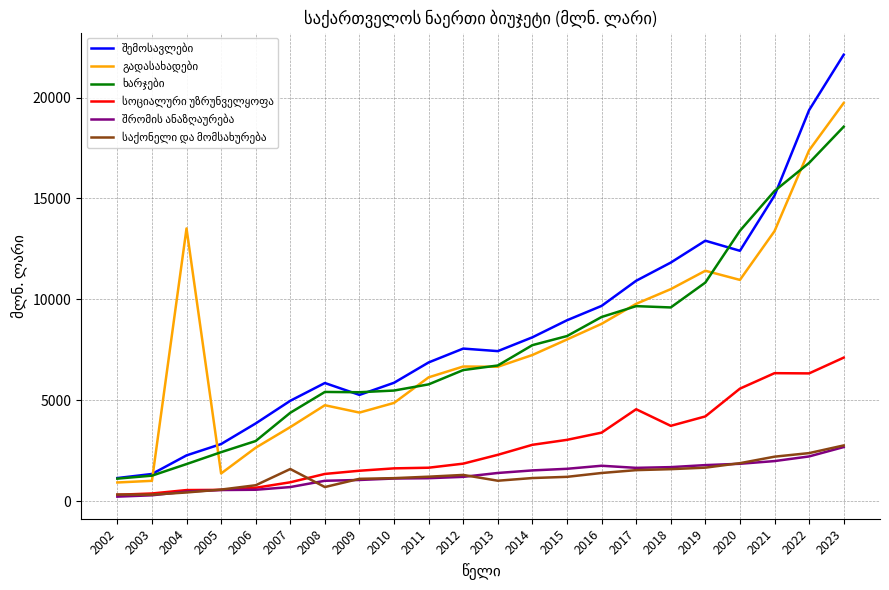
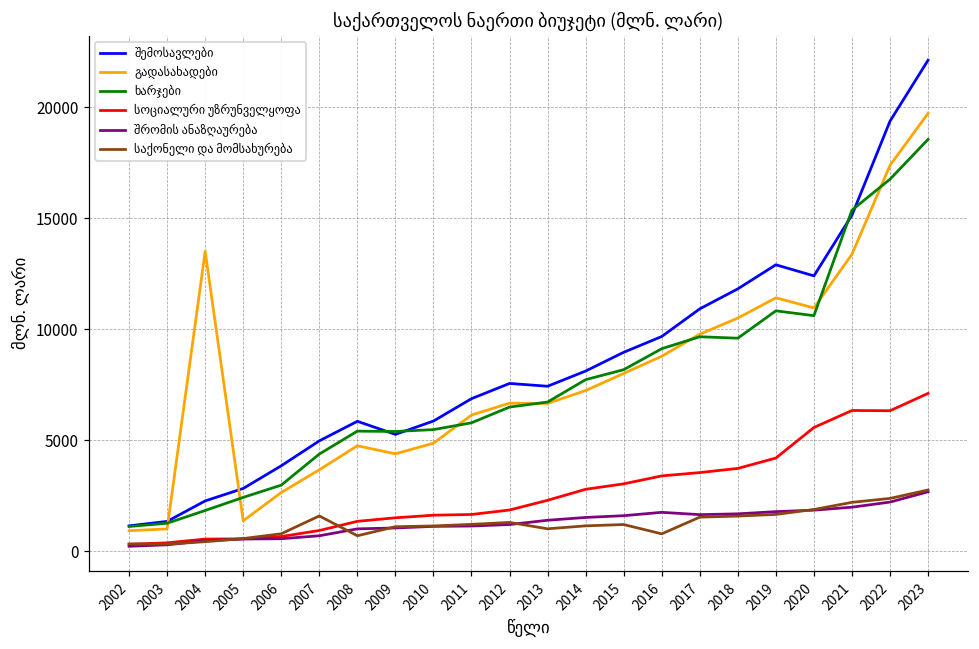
  {
    "შემოსავლები": {
      "2004": 2300,
      "2005": 2800,
      "2006": 3900,
      "2007": 5000,
      "2008": 5900,
      "2009": 5300,
      "2010": 5900,
      "2011": 6900,
      "2012": 7600,
      "2013": 7400,
      "2014": 8100,
      "2015": 9000,
      "2016": 9700,
      "2017": 10900,
      "2018": 11800,
      "2019": 12900,
      "2020": 12400,
      "2021": 15100,
      "2022": 19400,
      "2023": 22100
    },
    "გადასახადები": {
      "2002": 900,
      "2003": 1000,
      "2004": 13500,
      "2005": 1400,
      "2006": 2600,
      "2007": 3700,
      "2008": 4800,
      "2009": 4400,
      "2010": 4900,
      "2011": 6100,
      "2012": 6700,
      "2014": 7200,
      "2015": 8000,
      "2016": 8800,
      "2018": 10500,
      "2019": 11400,
      "2020": 11000,
      "2021": 13400,
      "2022": 17400,
      "2023": 19700
    },
    "ხარჯები": {
      "2004": 1800,
      "2005": 2400,
      "2006": 3000,
      "2007": 4400,
      "2008": 5400,
      "2009": 5400,
      "2010": 5500,
      "2011": 5800,
      "2012": 6500,
      "2014": 7700,
      "2015": 8200,
      "2016": 9100,
      "2018": 9600,
      "2019": 10800,
-     "2020": 13400,
+     "2020": 10600,
      "2021": 15400,
      "2022": 16800,
      "2023": 18600
    },
    "სოციალური უზრუნველყოფა": {
      "2007": 900,
      "2008": 1300,
      "2009": 1500,
      "2010": 1600,
      "2011": 1700,
      "2012": 1900,
      "2013": 2300,
      "2014": 2800,
      "2015": 3000,
      "2016": 3400,
-     "2017": 4600,
+     "2017": 3500,
      "2018": 3700,
      "2019": 4200,
      "2020": 5600,
      "2021": 6300,
      "2022": 6300,
      "2023": 7100
    },
    "შრომის ანაზღაურება": {
      "2007": 700,
      "2008": 1000,
      "2013": 1400,
      "2014": 1500,
      "2015": 1600,
      "2016": 1800,
      "2019": 1800,
      "2021": 2000,
      "2022": 2200
    },
    "საქონელი და მომსახურება": {
      "2006": 800,
      "2007": 1600,
      "2008": 700,
      "2013": 1000,
      "2014": 1100,
      "2015": 1200,
-     "2016": 1400,
+     "2016": 800,
      "2019": 1700,
      "2021": 2200,
      "2022": 2400
    }
  }
